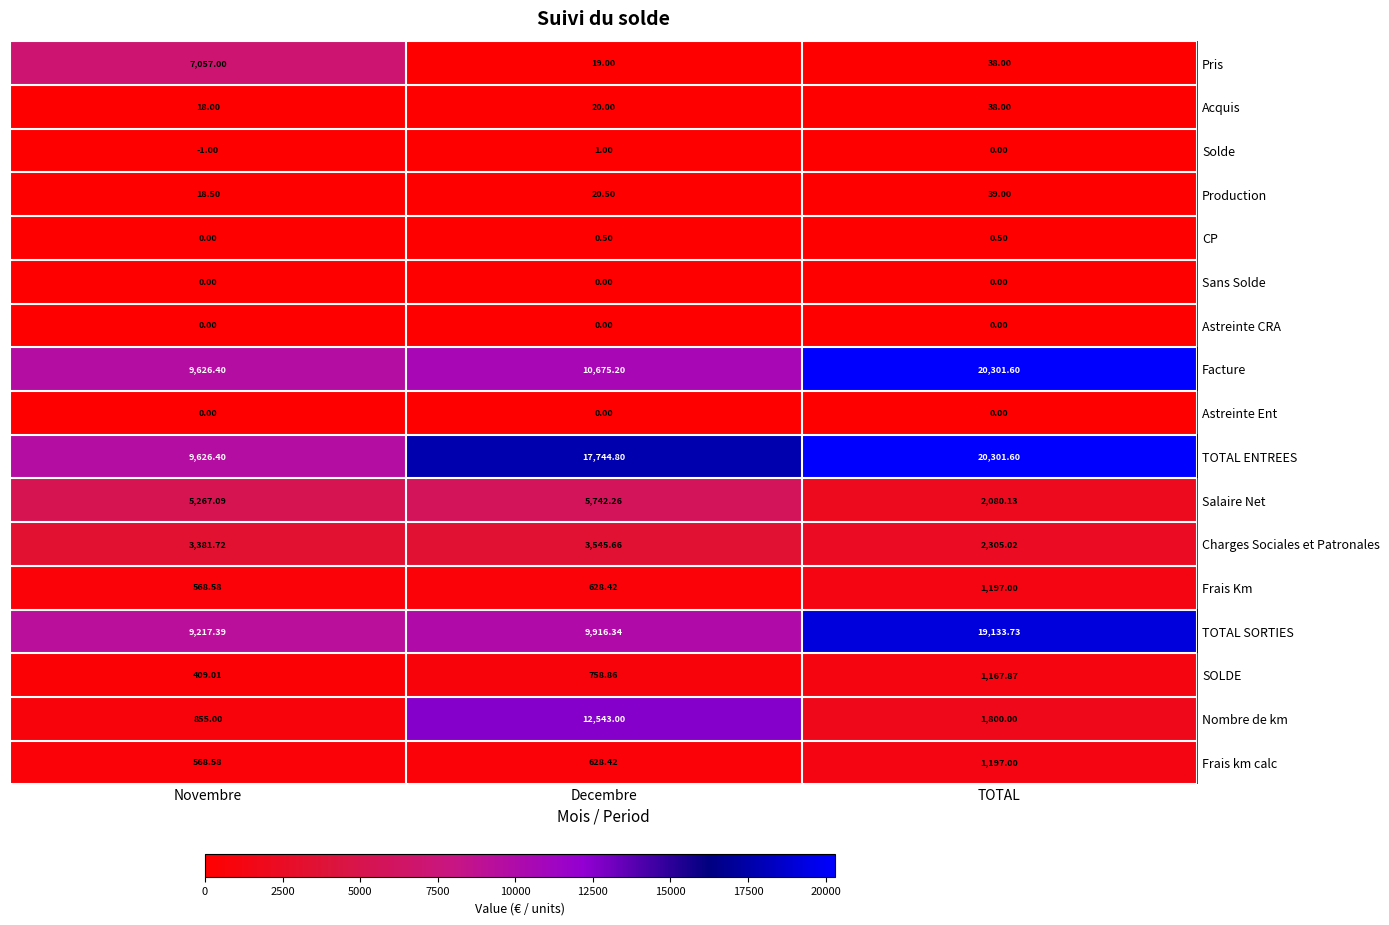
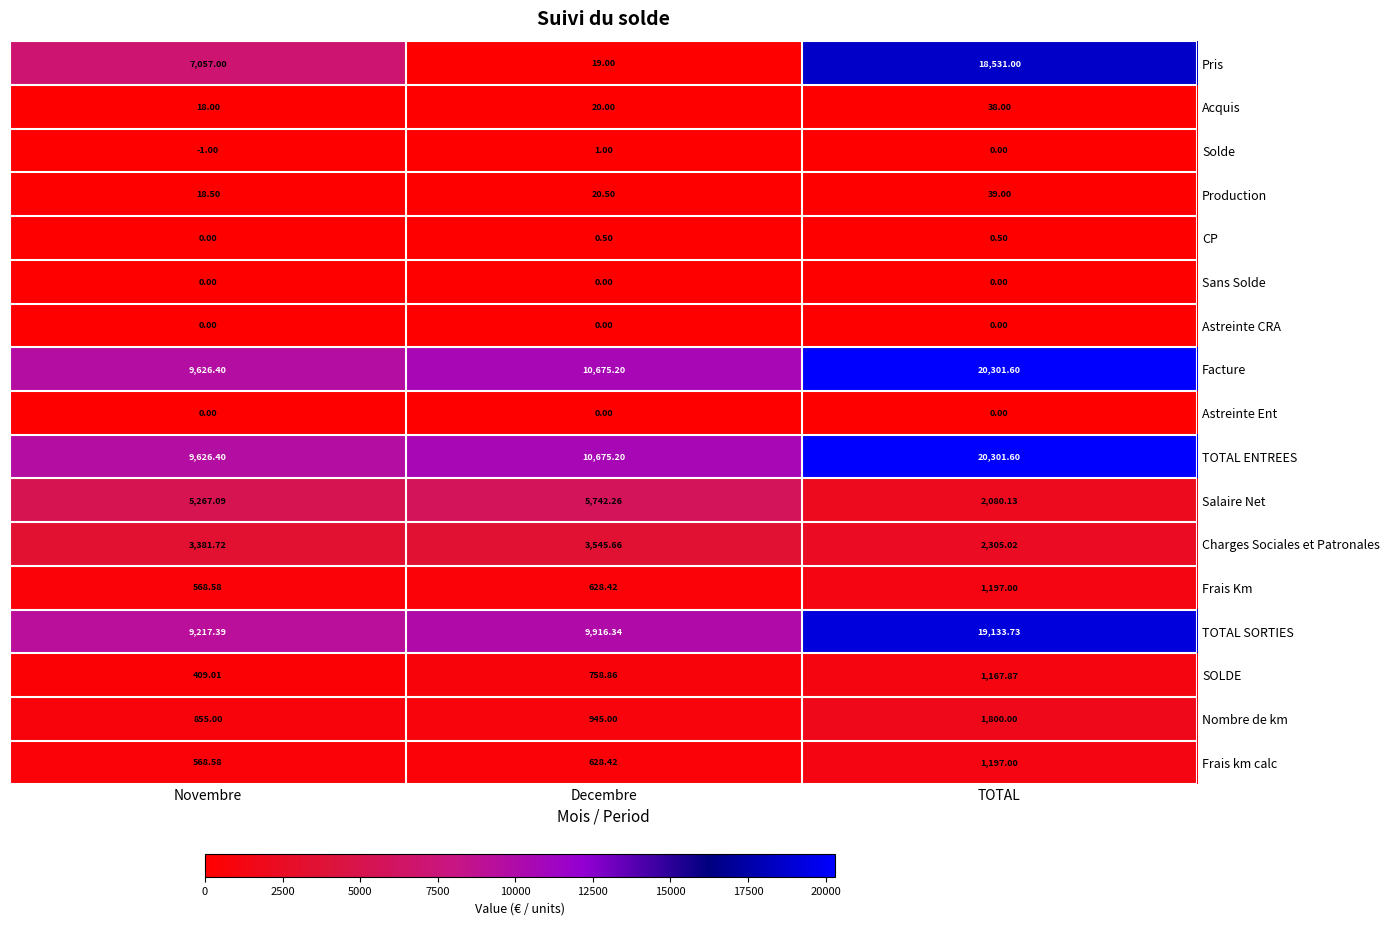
  {
    "Pris": {
      "Novembre": "7,057.00",
      "Decembre": "19.00",
-     "TOTAL": "38.00"
+     "TOTAL": "18,531.00"
    },
    "Acquis": {
      "Novembre": "18.00",
      "Decembre": "20.00",
      "TOTAL": "38.00"
    },
    "Solde": {
      "Novembre": "-1.00",
      "Decembre": "1.00",
      "TOTAL": "0.00"
    },
    "Production": {
      "Novembre": "18.50",
      "Decembre": "20.50",
      "TOTAL": "39.00"
    },
    "CP": {
      "Novembre": "0.00",
      "Decembre": "0.50",
      "TOTAL": "0.50"
    },
    "Sans Solde": {
      "Novembre": "0.00",
      "Decembre": "0.00",
      "TOTAL": "0.00"
    },
    "Astreinte CRA": {
      "Novembre": "0.00",
      "Decembre": "0.00",
      "TOTAL": "0.00"
    },
    "Facture": {
      "Novembre": "9,626.40",
      "Decembre": "10,675.20",
      "TOTAL": "20,301.60"
    },
    "Astreinte Ent": {
      "Novembre": "0.00",
      "Decembre": "0.00",
      "TOTAL": "0.00"
    },
    "TOTAL ENTREES": {
      "Novembre": "9,626.40",
-     "Decembre": "17,744.80",
+     "Decembre": "10,675.20",
      "TOTAL": "20,301.60"
    },
    "Salaire Net": {
      "Novembre": "5,267.09",
      "Decembre": "5,742.26",
      "TOTAL": "2,080.13"
    },
    "Charges Sociales et Patronales": {
      "Novembre": "3,381.72",
      "Decembre": "3,545.66",
      "TOTAL": "2,305.02"
    },
    "Frais Km": {
      "Novembre": "568.58",
      "Decembre": "628.42",
      "TOTAL": "1,197.00"
    },
    "TOTAL SORTIES": {
      "Novembre": "9,217.39",
      "Decembre": "9,916.34",
      "TOTAL": "19,133.73"
    },
    "SOLDE": {
      "Novembre": "409.01",
      "Decembre": "758.86",
      "TOTAL": "1,167.87"
    },
    "Nombre de km": {
      "Novembre": "855.00",
-     "Decembre": "12,543.00",
+     "Decembre": "945.00",
      "TOTAL": "1,800.00"
    },
    "Frais km calc": {
      "Novembre": "568.58",
      "Decembre": "628.42",
      "TOTAL": "1,197.00"
    }
  }
